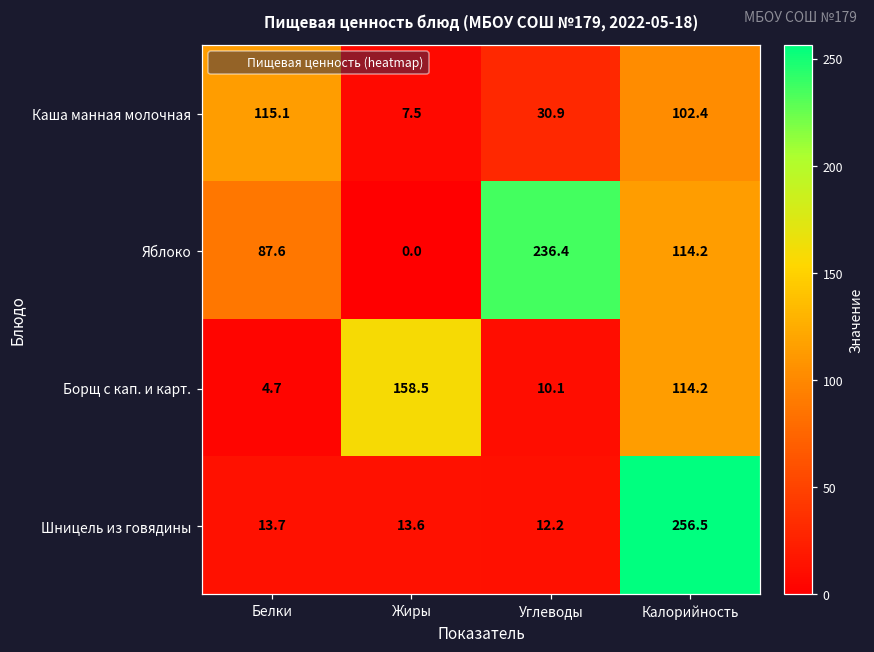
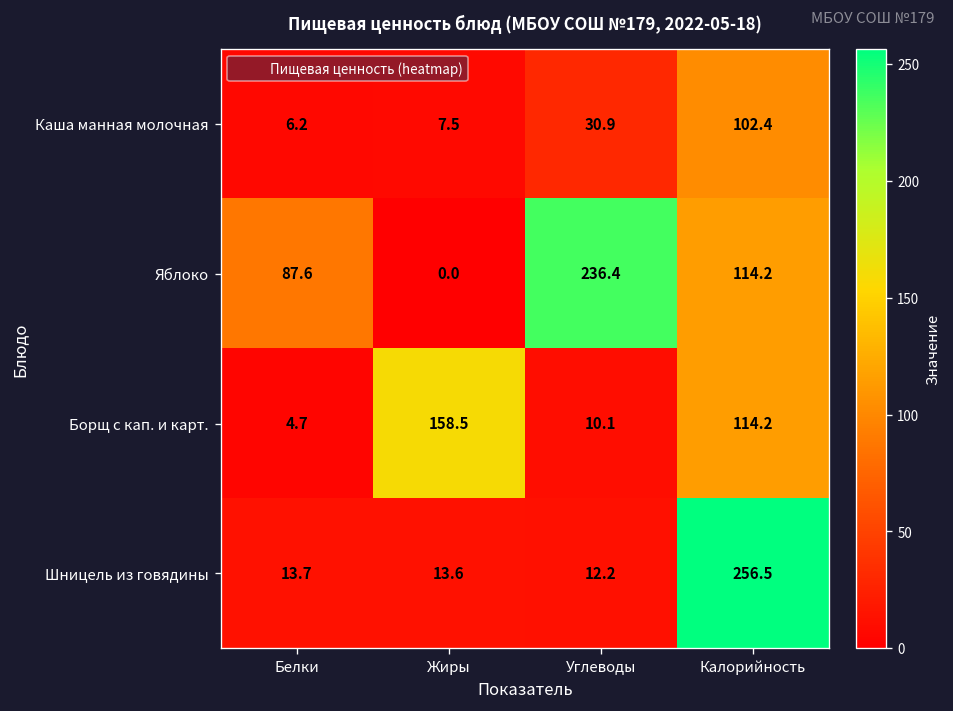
  {
    "Каша манная молочная": {
-     "Белки": 115.1,
+     "Белки": 6.2,
      "Жиры": 7.5,
      "Углеводы": 30.9,
      "Калорийность": 102.4
    },
    "Яблоко": {
      "Белки": 87.6,
      "Жиры": 0.0,
      "Углеводы": 236.4,
      "Калорийность": 114.2
    },
    "Борщ с кап. и карт.": {
      "Белки": 4.7,
      "Жиры": 158.5,
      "Углеводы": 10.1,
      "Калорийность": 114.2
    },
    "Шницель из говядины": {
      "Белки": 13.7,
      "Жиры": 13.6,
      "Углеводы": 12.2,
      "Калорийность": 256.5
    }
  }
